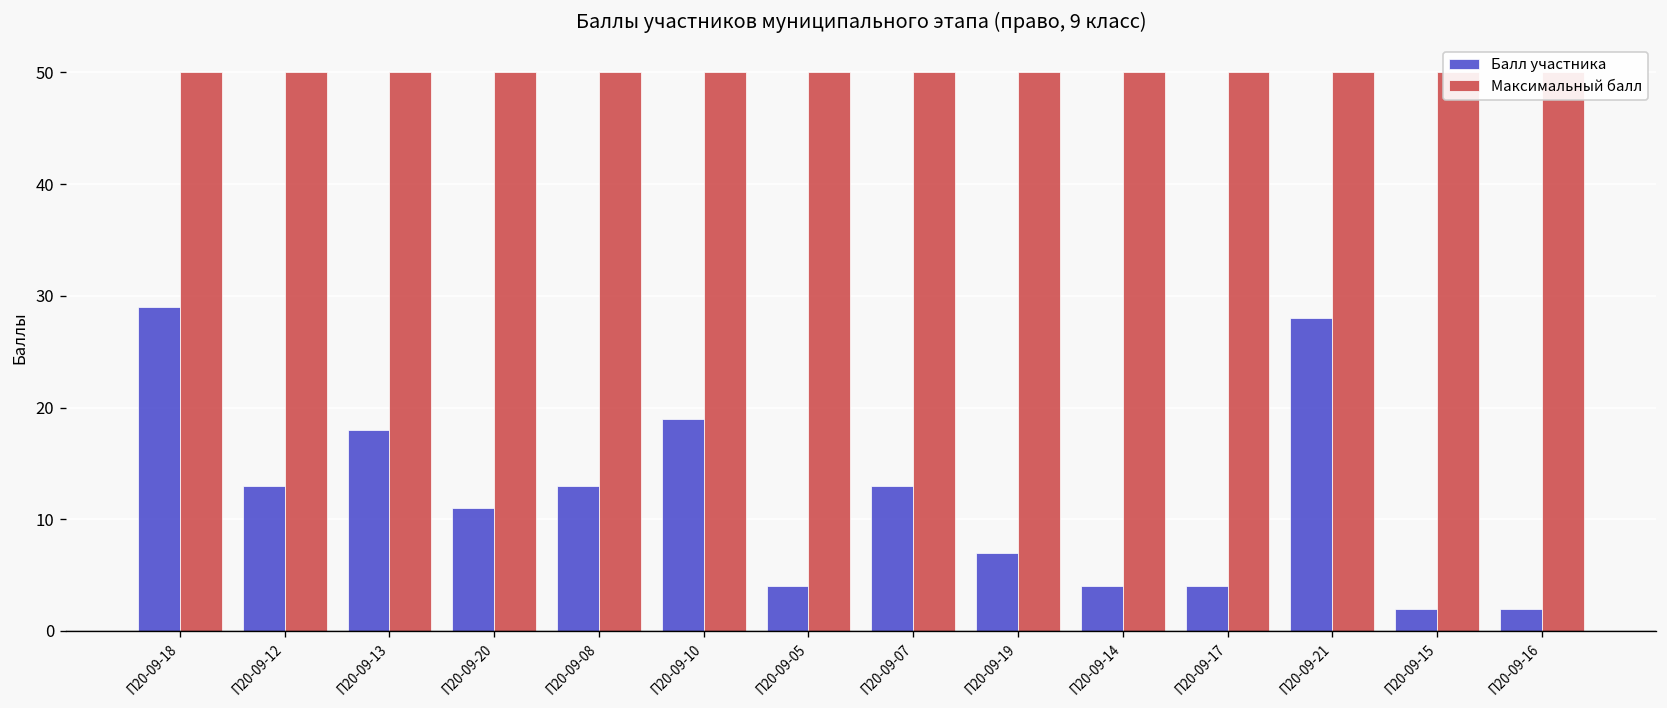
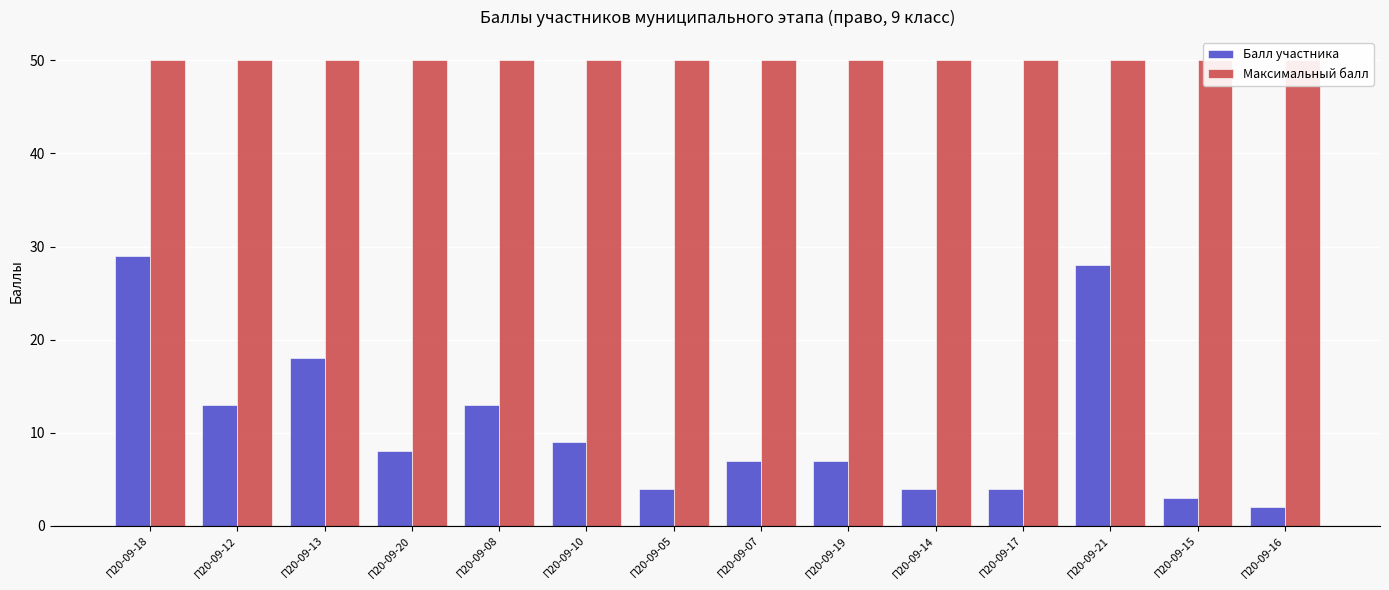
  {
    "Балл участника": {
      "П20-09-18": 29,
      "П20-09-12": 13,
      "П20-09-13": 18,
-     "П20-09-20": 11,
+     "П20-09-20": 8,
      "П20-09-08": 13,
-     "П20-09-10": 19,
+     "П20-09-10": 9,
      "П20-09-05": 4,
-     "П20-09-07": 13,
+     "П20-09-07": 7,
      "П20-09-19": 7,
      "П20-09-14": 4,
      "П20-09-17": 4,
      "П20-09-21": 28,
-     "П20-09-15": 2,
+     "П20-09-15": 3,
      "П20-09-16": 2
    },
    "Максимальный балл": {
      "П20-09-18": 50,
      "П20-09-12": 50,
      "П20-09-13": 50,
      "П20-09-20": 50,
      "П20-09-08": 50,
      "П20-09-10": 50,
      "П20-09-05": 50,
      "П20-09-07": 50,
      "П20-09-19": 50,
      "П20-09-14": 50,
      "П20-09-17": 50,
      "П20-09-21": 50
    }
  }
